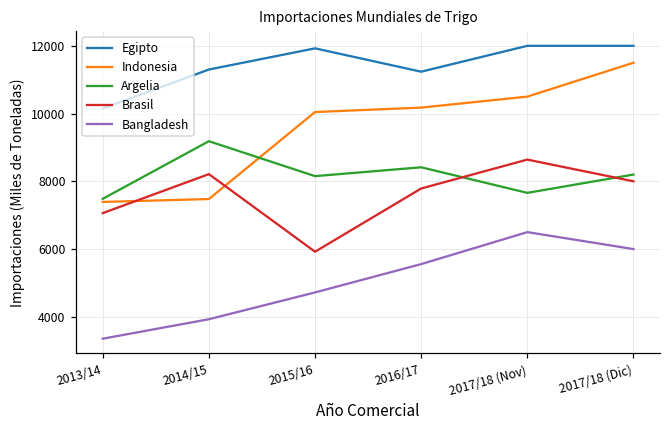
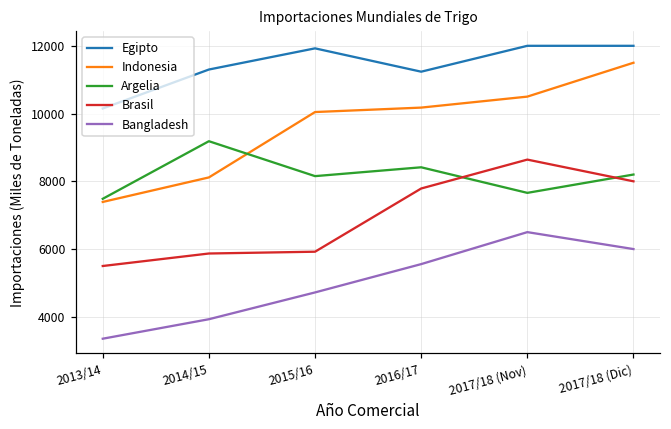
  {
    "Egipto": {
      "2014/15": 11300,
      "2015/16": 11900,
      "2016/17": 11200,
      "2017/18 (Nov)": 12000,
      "2017/18 (Dic)": 12000
    },
    "Indonesia": {
      "2013/14": 7400,
-     "2014/15": 7500,
+     "2014/15": 8100,
      "2015/16": 10000,
      "2016/17": 10200,
      "2017/18 (Nov)": 10500,
      "2017/18 (Dic)": 11500
    },
    "Argelia": {
      "2013/14": 7500,
      "2014/15": 9200,
      "2015/16": 8200,
      "2016/17": 8400,
      "2017/18 (Nov)": 7700,
      "2017/18 (Dic)": 8200
    },
    "Brasil": {
-     "2013/14": 7100,
-     "2014/15": 8200,
+     "2013/14": 5500,
+     "2014/15": 5900,
      "2015/16": 5900,
      "2016/17": 7800,
      "2017/18 (Nov)": 8600,
      "2017/18 (Dic)": 8000
    },
    "Bangladesh": {
      "2013/14": 3400,
      "2014/15": 3900,
      "2015/16": 4700,
      "2016/17": 5600,
      "2017/18 (Nov)": 6500,
      "2017/18 (Dic)": 6000
    }
  }
